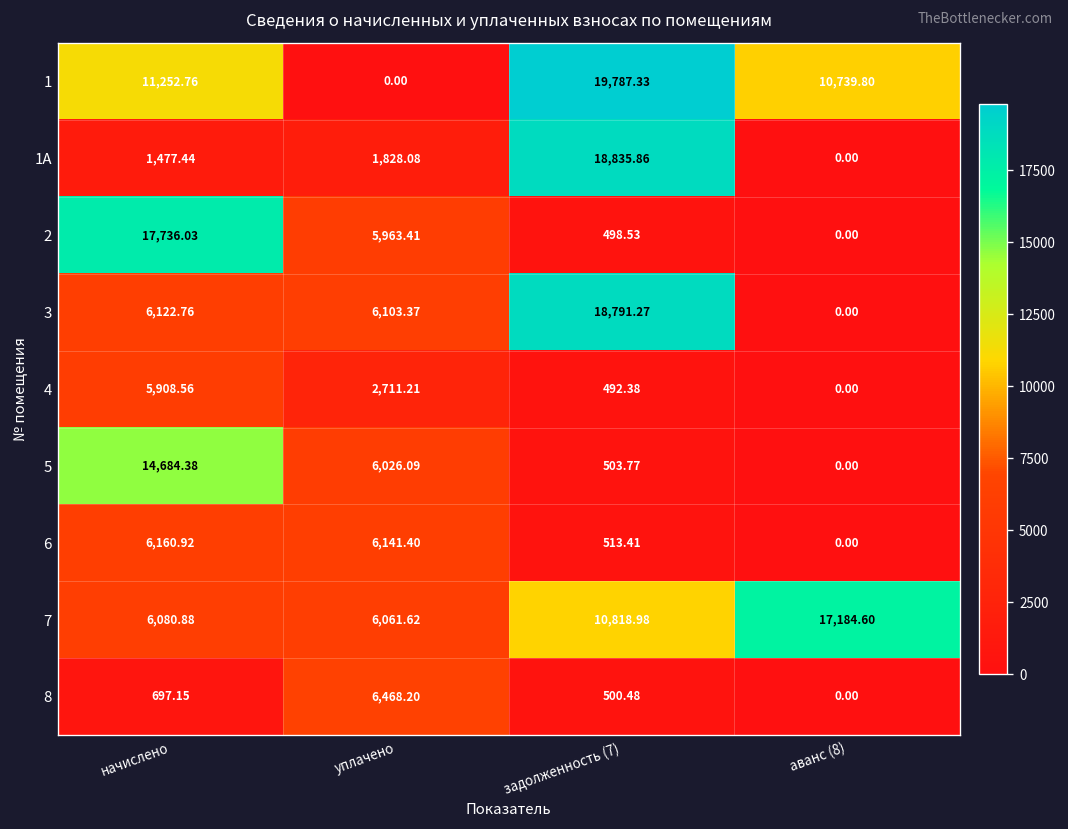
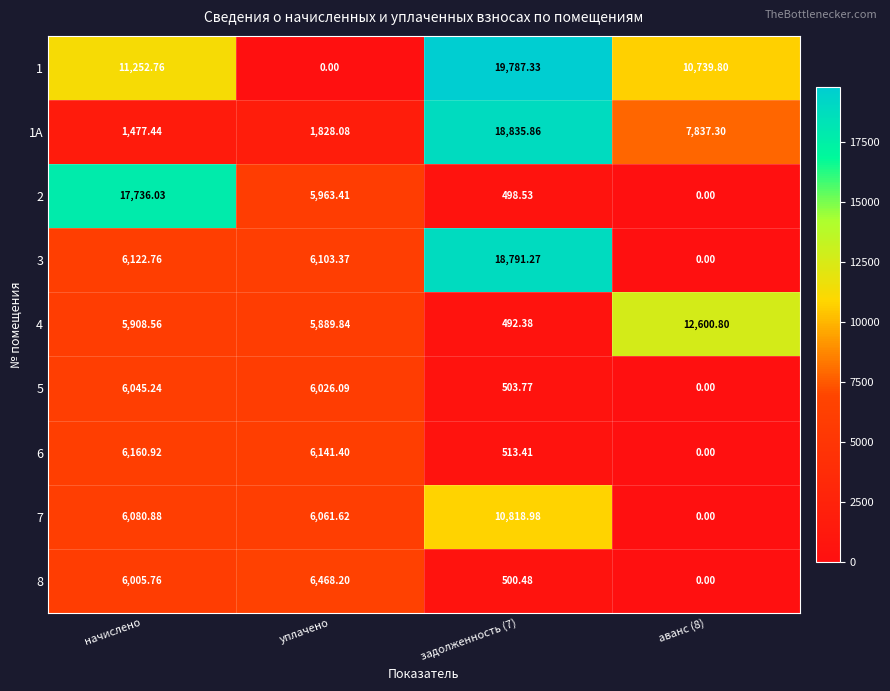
  {
    "1": {
      "начислено": "11,252.76",
      "уплачено": "0.00",
      "задолженность (7)": "19,787.33",
      "аванс (8)": "10,739.80"
    },
    "1A": {
      "начислено": "1,477.44",
      "уплачено": "1,828.08",
      "задолженность (7)": "18,835.86",
-     "аванс (8)": "0.00"
+     "аванс (8)": "7,837.30"
    },
    "2": {
      "начислено": "17,736.03",
      "уплачено": "5,963.41",
      "задолженность (7)": "498.53",
      "аванс (8)": "0.00"
    },
    "3": {
      "начислено": "6,122.76",
      "уплачено": "6,103.37",
      "задолженность (7)": "18,791.27",
      "аванс (8)": "0.00"
    },
    "4": {
      "начислено": "5,908.56",
-     "уплачено": "2,711.21",
+     "уплачено": "5,889.84",
      "задолженность (7)": "492.38",
-     "аванс (8)": "0.00"
+     "аванс (8)": "12,600.80"
    },
    "5": {
-     "начислено": "14,684.38",
+     "начислено": "6,045.24",
      "уплачено": "6,026.09",
      "задолженность (7)": "503.77",
      "аванс (8)": "0.00"
    },
    "6": {
      "начислено": "6,160.92",
      "уплачено": "6,141.40",
      "задолженность (7)": "513.41",
      "аванс (8)": "0.00"
    },
    "7": {
      "начислено": "6,080.88",
      "уплачено": "6,061.62",
      "задолженность (7)": "10,818.98",
-     "аванс (8)": "17,184.60"
+     "аванс (8)": "0.00"
    },
    "8": {
-     "начислено": "697.15",
+     "начислено": "6,005.76",
      "уплачено": "6,468.20",
      "задолженность (7)": "500.48",
      "аванс (8)": "0.00"
    }
  }
